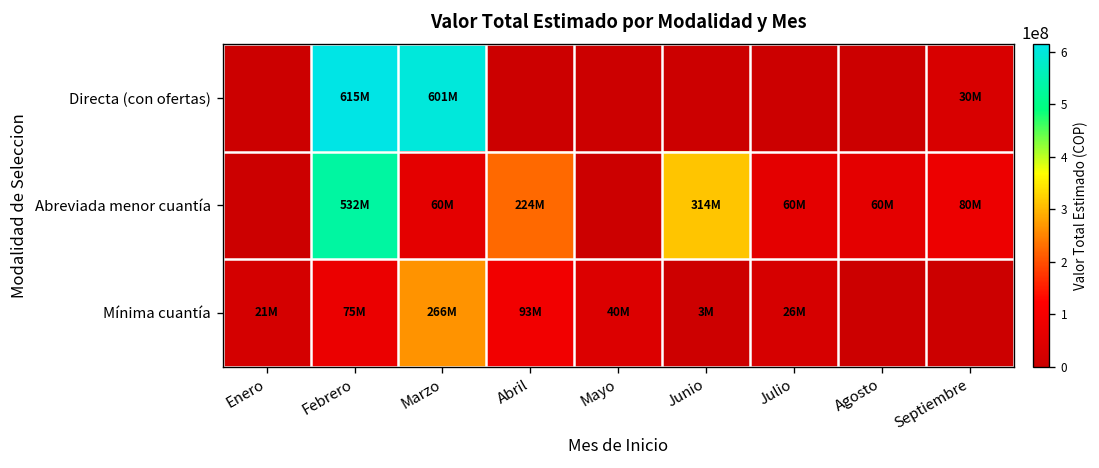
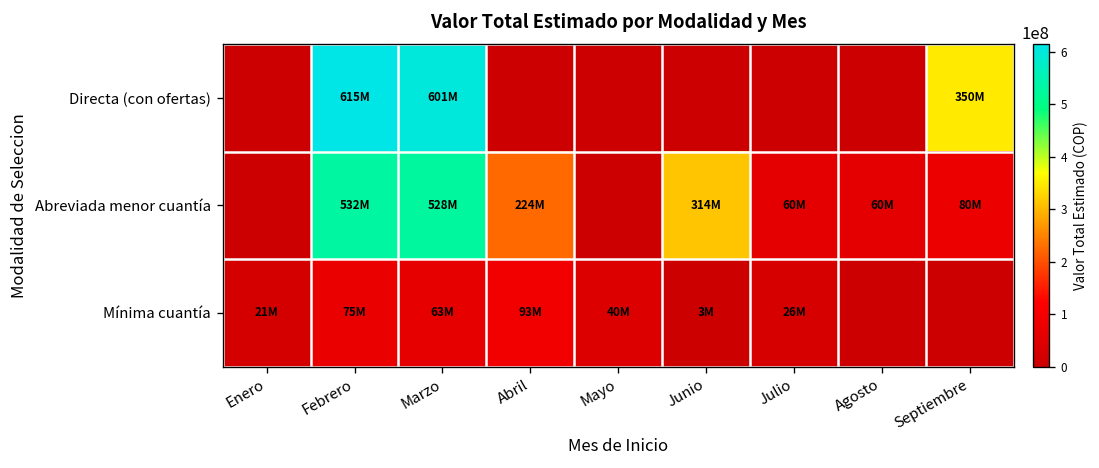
  {
    "Directa (con ofertas)": {
      "Febrero": "615M",
      "Marzo": "601M",
-     "Septiembre": "30M"
+     "Septiembre": "350M"
    },
    "Abreviada menor cuantía": {
      "Febrero": "532M",
-     "Marzo": "60M",
+     "Marzo": "528M",
      "Abril": "224M",
      "Junio": "314M",
      "Julio": "60M",
      "Agosto": "60M",
      "Septiembre": "80M"
    },
    "Mínima cuantía": {
      "Enero": "21M",
      "Febrero": "75M",
-     "Marzo": "266M",
+     "Marzo": "63M",
      "Abril": "93M",
      "Mayo": "40M",
      "Junio": "3M",
      "Julio": "26M"
    }
  }
